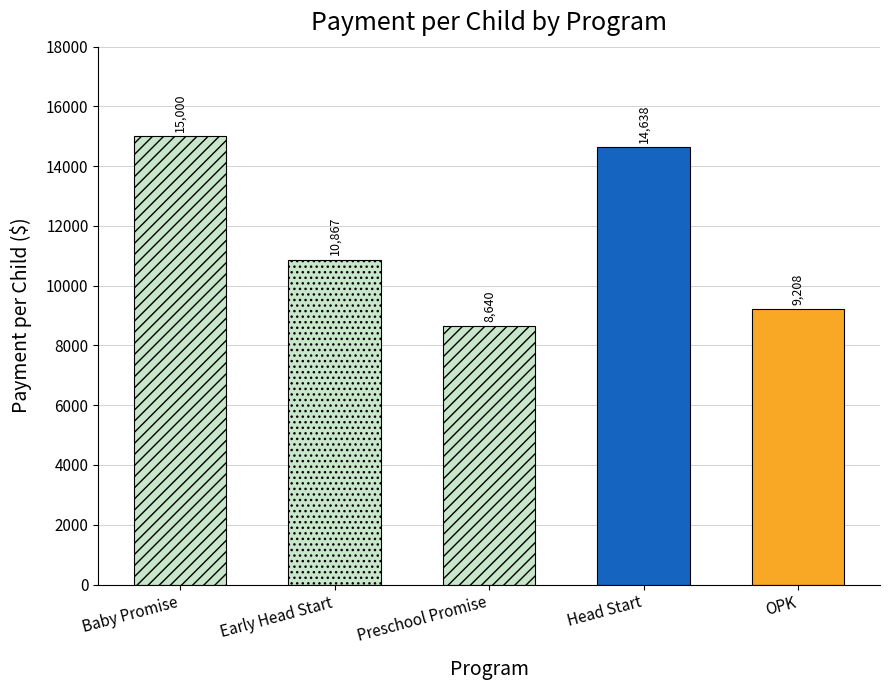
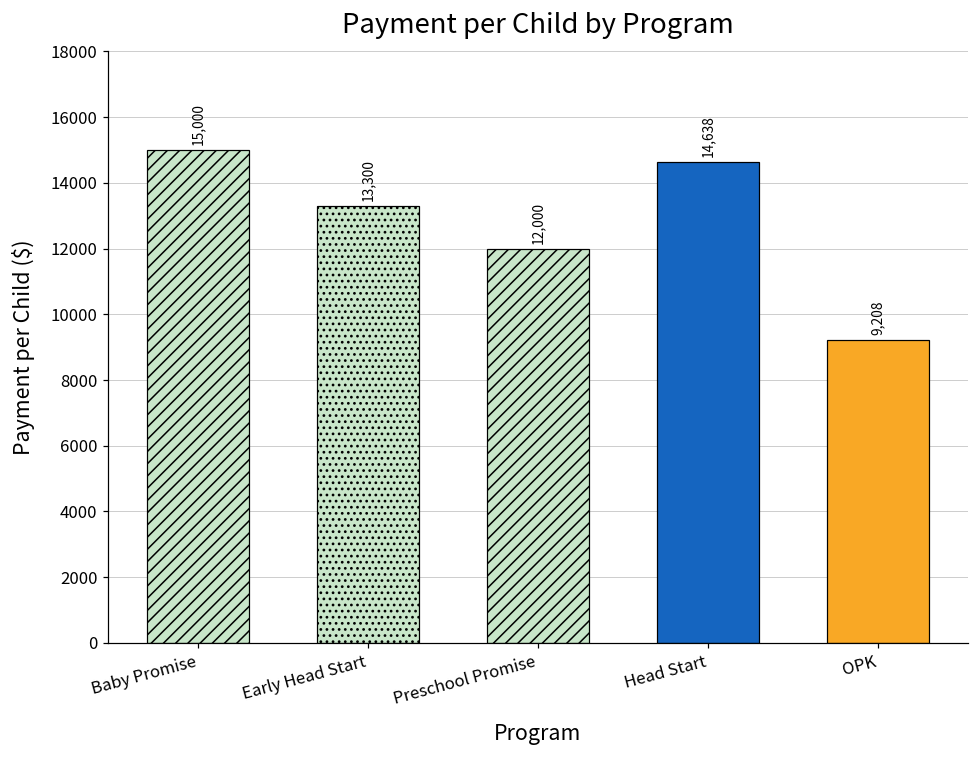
  {
    "Baby Promise": "15,000",
-   "Early Head Start": "10,867",
-   "Preschool Promise": "8,640",
+   "Early Head Start": "13,300",
+   "Preschool Promise": "12,000",
    "Head Start": "14,638",
    "OPK": "9,208"
  }
